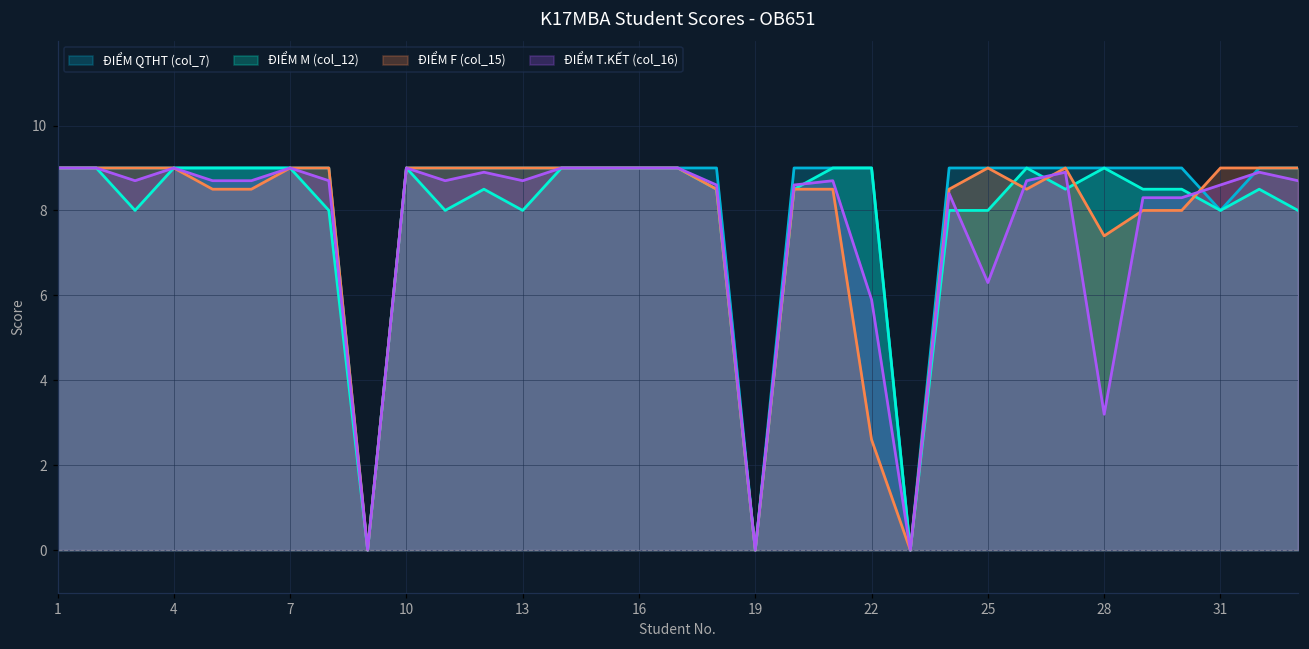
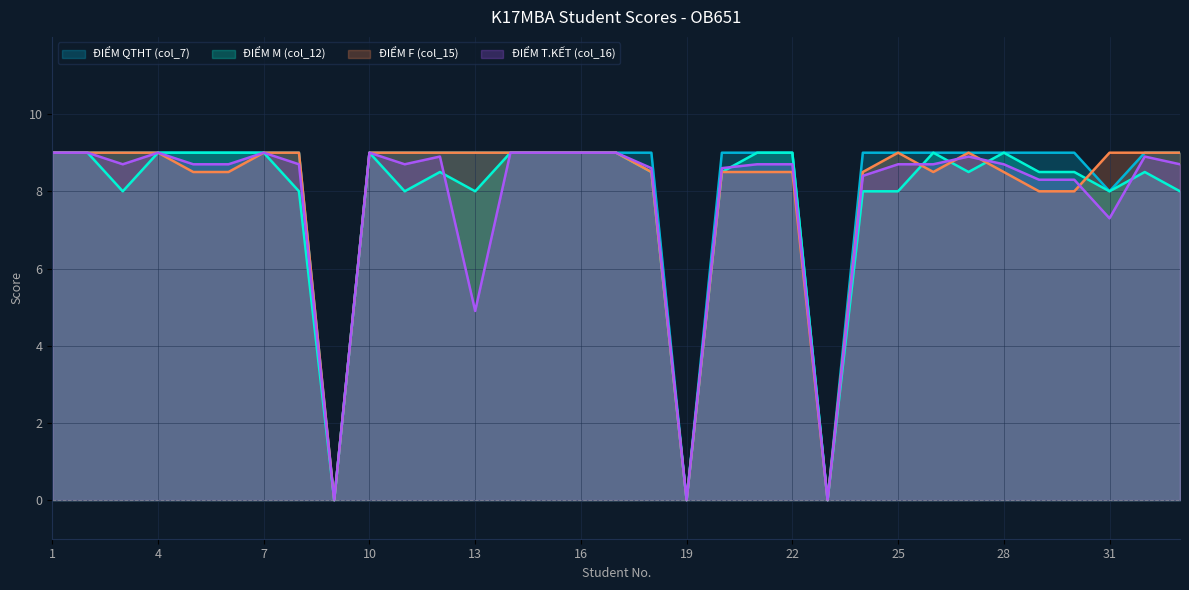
  {
    "ĐIỂM F (col_15)": {
-     "22": 2.6,
-     "28": 7.4,
+     "22": 8.5,
+     "28": 8.5,
      "31": 9.0
    },
    "ĐIỂM T.KẾT (col_16)": {
-     "13": 8.7,
-     "22": 5.9,
-     "25": 6.3,
-     "28": 3.2,
-     "31": 8.6
+     "13": 4.9,
+     "22": 8.7,
+     "25": 8.7,
+     "28": 8.7,
+     "31": 7.3
    }
  }
